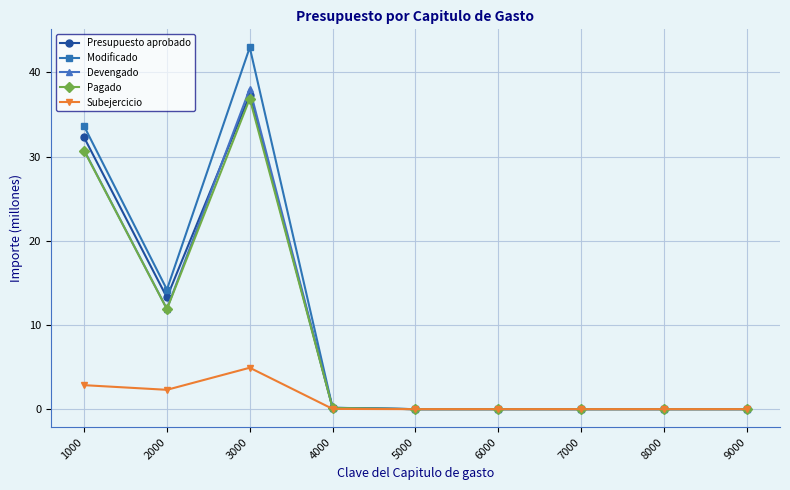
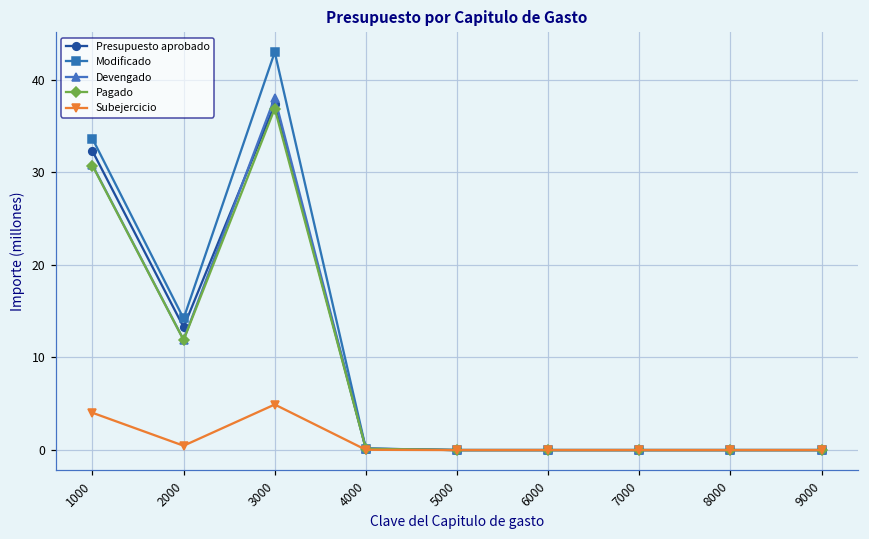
  {
    "Pagado": {
      "3000": 37
    },
    "Subejercicio": {
-     "1000": 3,
-     "2000": 2,
+     "1000": 4,
+     "2000": 0,
      "3000": 5
    }
  }
